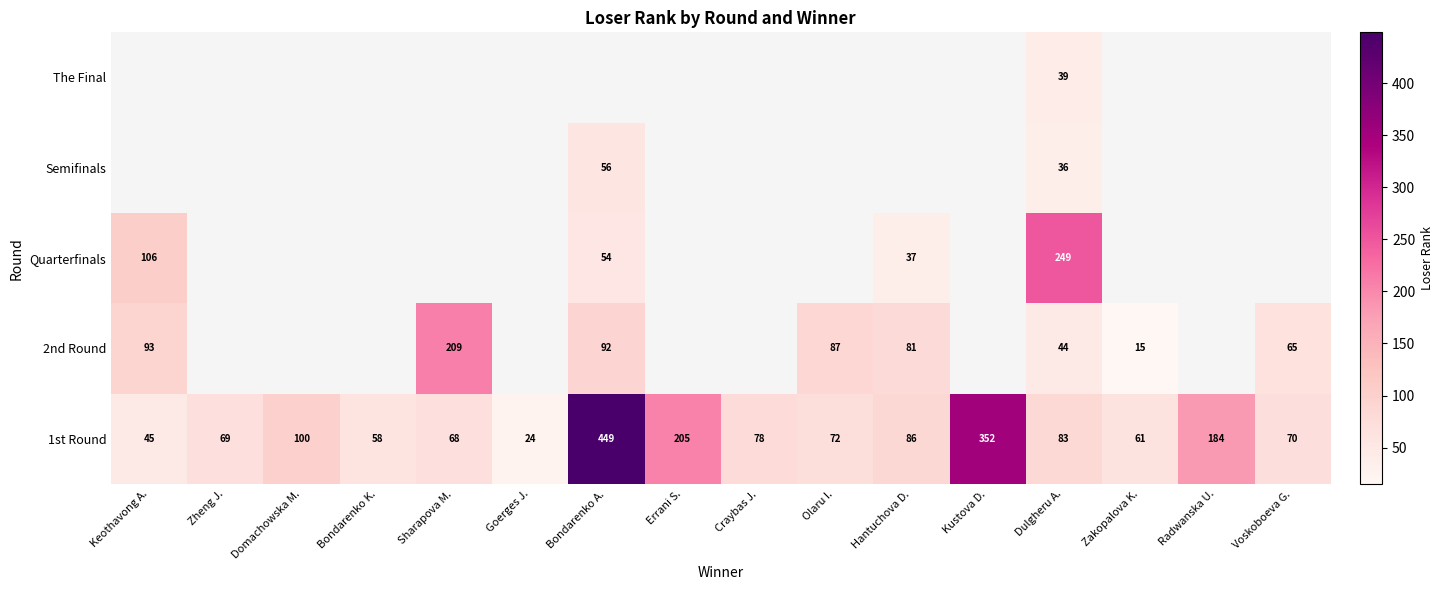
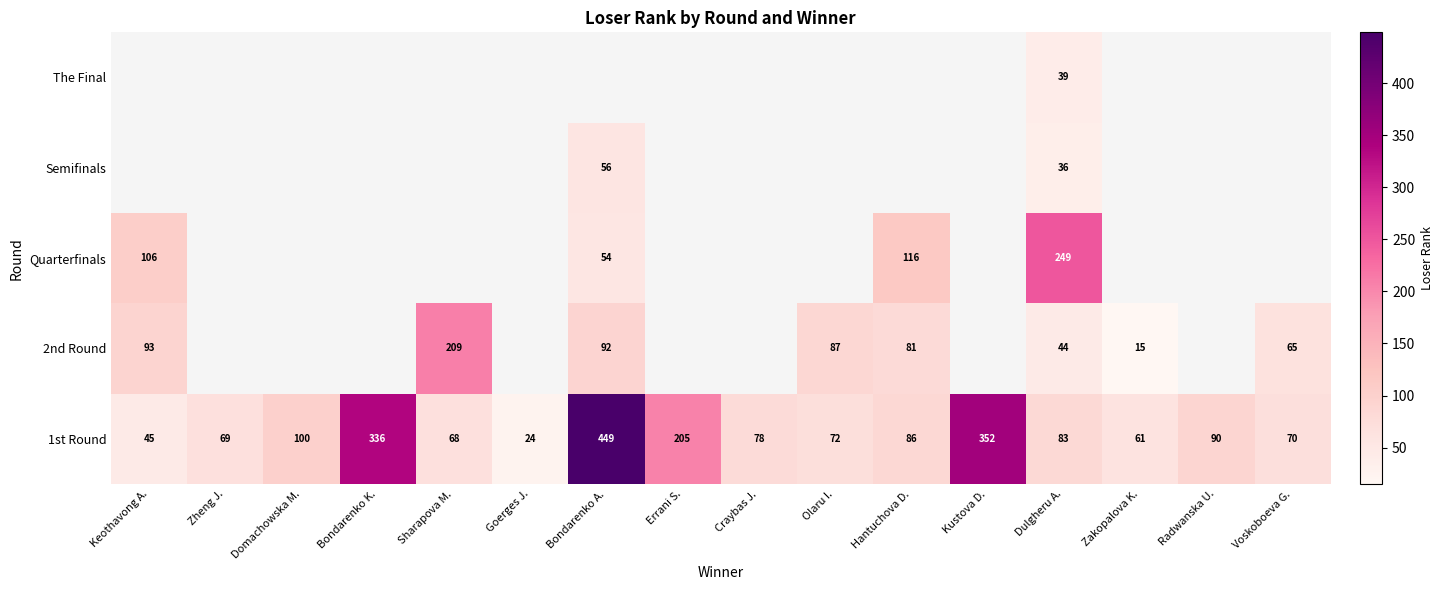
  {
    "The Final": {
      "Dulgheru A.": 39
    },
    "Semifinals": {
      "Bondarenko A.": 56,
      "Dulgheru A.": 36
    },
    "Quarterfinals": {
      "Keothavong A.": 106,
      "Bondarenko A.": 54,
-     "Hantuchova D.": 37,
+     "Hantuchova D.": 116,
      "Dulgheru A.": 249
    },
    "2nd Round": {
      "Keothavong A.": 93,
      "Sharapova M.": 209,
      "Bondarenko A.": 92,
      "Olaru I.": 87,
      "Hantuchova D.": 81,
      "Dulgheru A.": 44,
      "Zakopalova K.": 15,
      "Voskoboeva G.": 65
    },
    "1st Round": {
      "Keothavong A.": 45,
      "Zheng J.": 69,
      "Domachowska M.": 100,
-     "Bondarenko K.": 58,
+     "Bondarenko K.": 336,
      "Sharapova M.": 68,
      "Goerges J.": 24,
      "Bondarenko A.": 449,
      "Errani S.": 205,
      "Craybas J.": 78,
      "Olaru I.": 72,
      "Hantuchova D.": 86,
      "Kustova D.": 352,
      "Dulgheru A.": 83,
      "Zakopalova K.": 61,
-     "Radwanska U.": 184,
+     "Radwanska U.": 90,
      "Voskoboeva G.": 70
    }
  }
